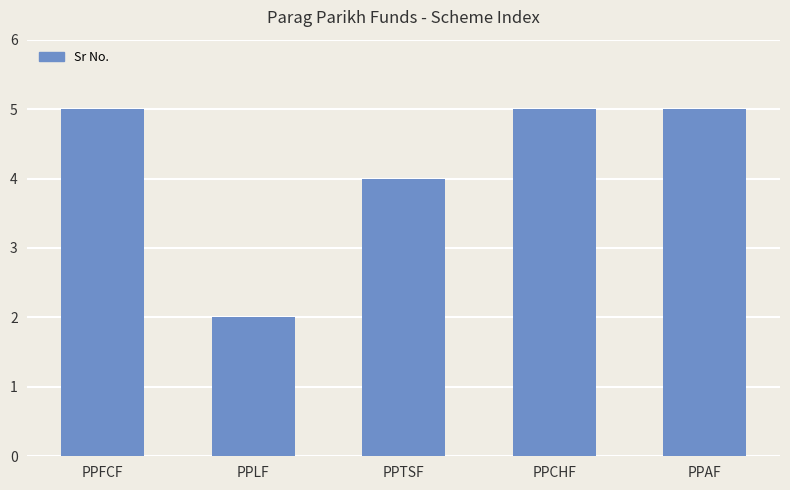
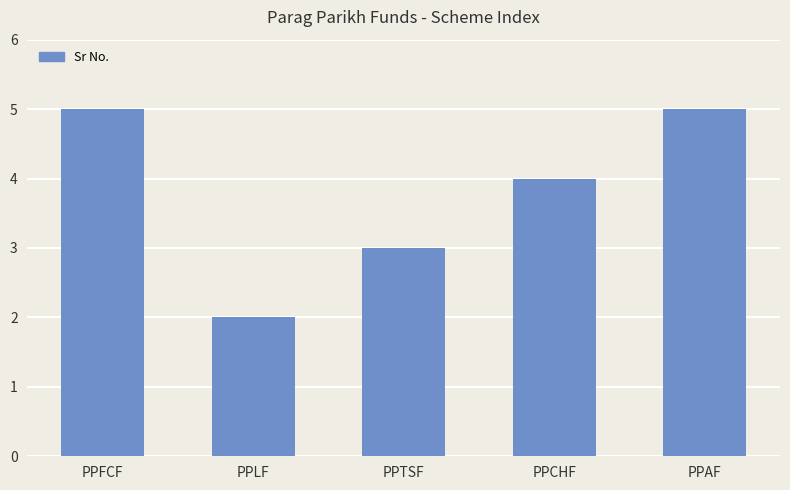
  {
    "PPFCF": 5,
    "PPLF": 2,
-   "PPTSF": 4,
-   "PPCHF": 5,
+   "PPTSF": 3,
+   "PPCHF": 4,
    "PPAF": 5
  }
